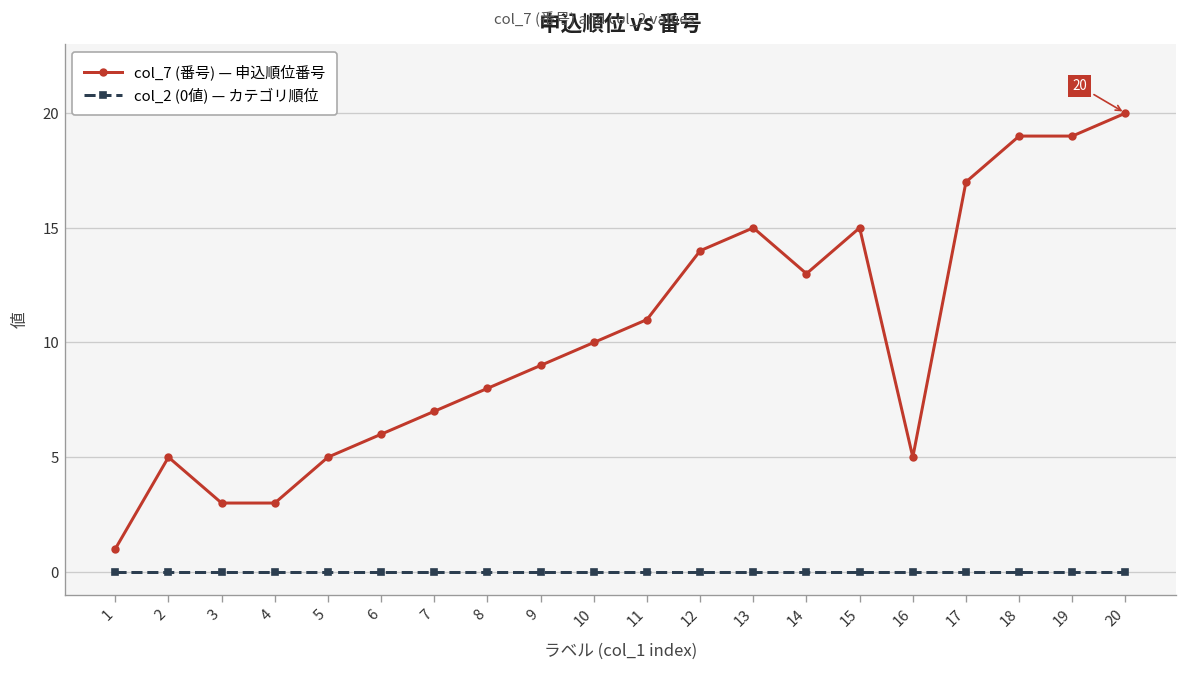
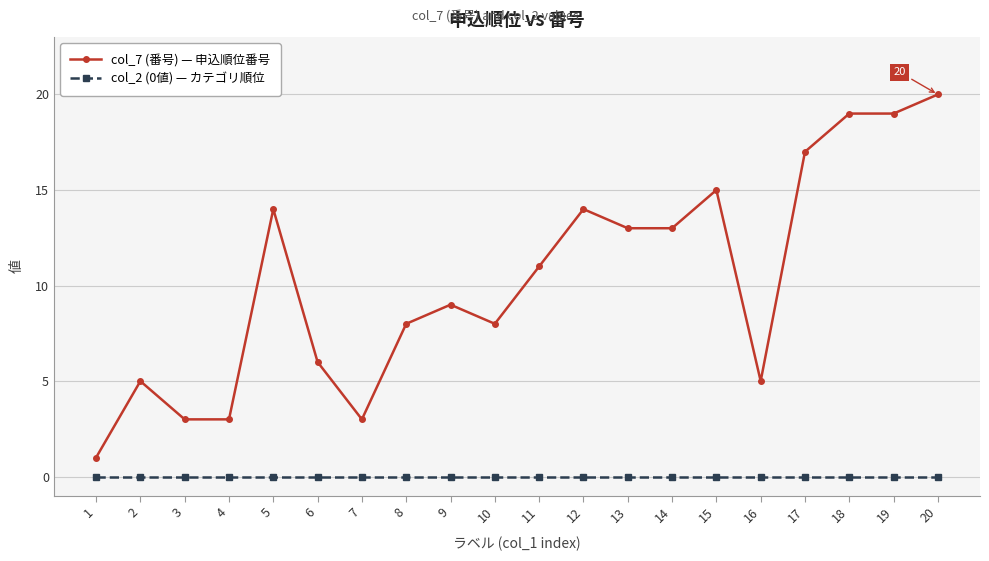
  {
    "col_7 (番号) — 申込順位番号": {
      "1": 1,
      "2": 5,
      "3": 3,
      "4": 3,
-     "5": 5,
+     "5": 14,
      "6": 6,
-     "7": 7,
+     "7": 3,
      "8": 8,
      "9": 9,
-     "10": 10,
+     "10": 8,
      "11": 11,
      "12": 14,
-     "13": 15,
+     "13": 13,
      "14": 13,
      "15": 15,
      "16": 5,
      "17": 17,
      "18": 19,
      "19": 19,
      "20": 20
    },
    "col_2 (0値) — カテゴリ順位": {
      "1": 0,
      "2": 0,
      "3": 0,
      "4": 0,
      "5": 0,
      "6": 0,
      "7": 0,
      "8": 0,
      "9": 0,
      "10": 0,
      "11": 0,
      "12": 0,
      "13": 0,
      "14": 0,
      "15": 0,
      "16": 0,
      "17": 0,
      "18": 0,
      "19": 0,
      "20": 0
    }
  }
